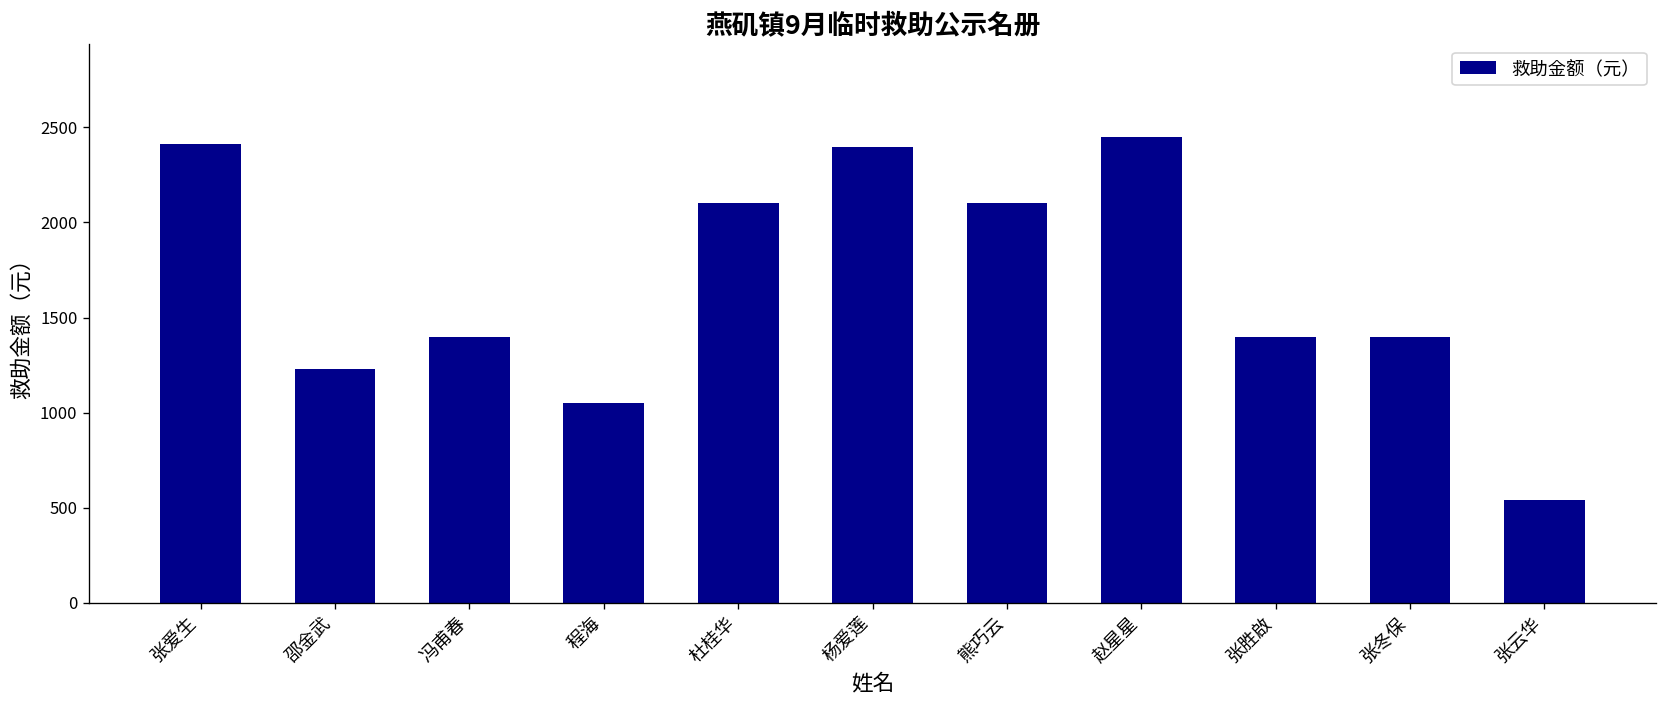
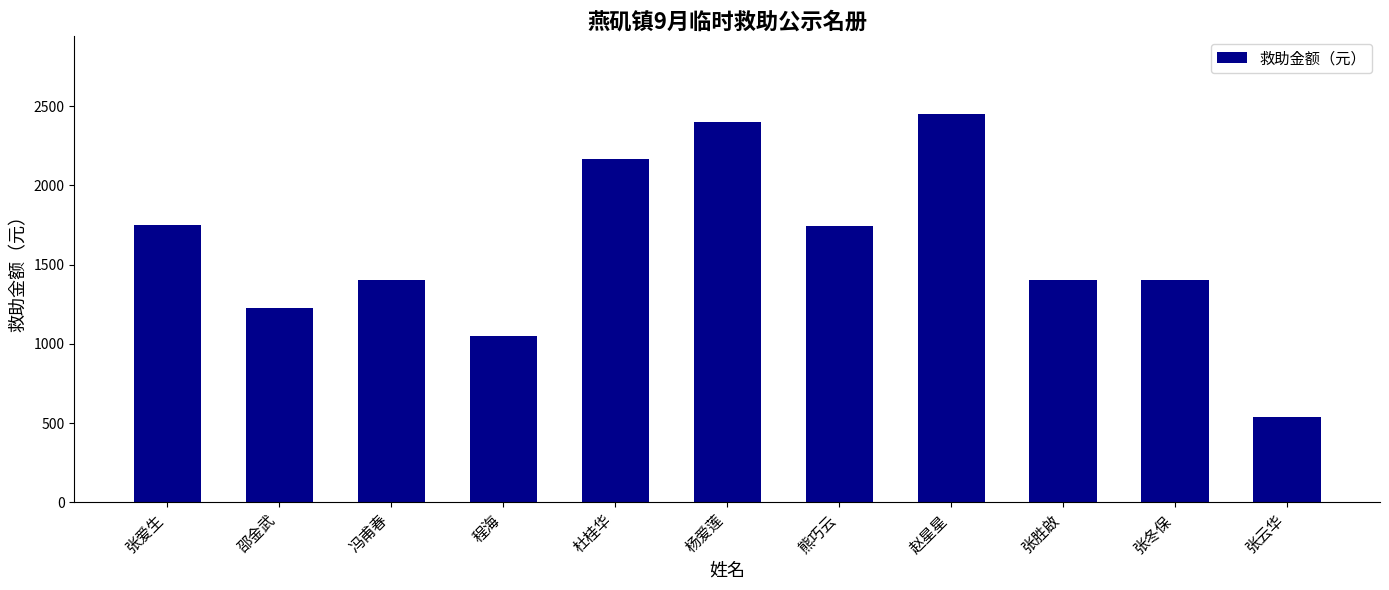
  {
-   "张爱生": 2410,
+   "张爱生": 1750,
    "邵金武": 1230,
    "冯甫春": 1400,
    "程海": 1050,
-   "杜桂华": 2100,
+   "杜桂华": 2160,
    "杨爱莲": 2400,
-   "熊巧云": 2100,
+   "熊巧云": 1740,
    "赵星星": 2450,
    "张胜啟": 1400,
    "张冬保": 1400,
    "张云华": 540
  }
